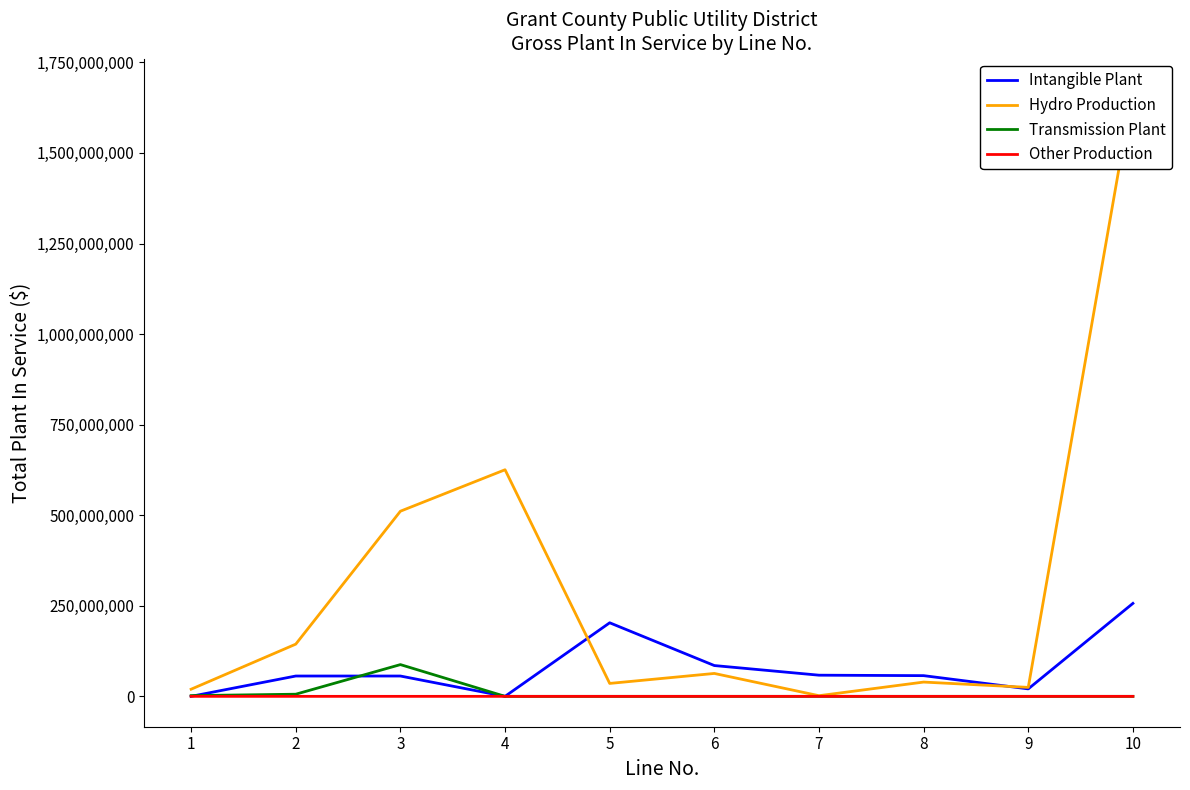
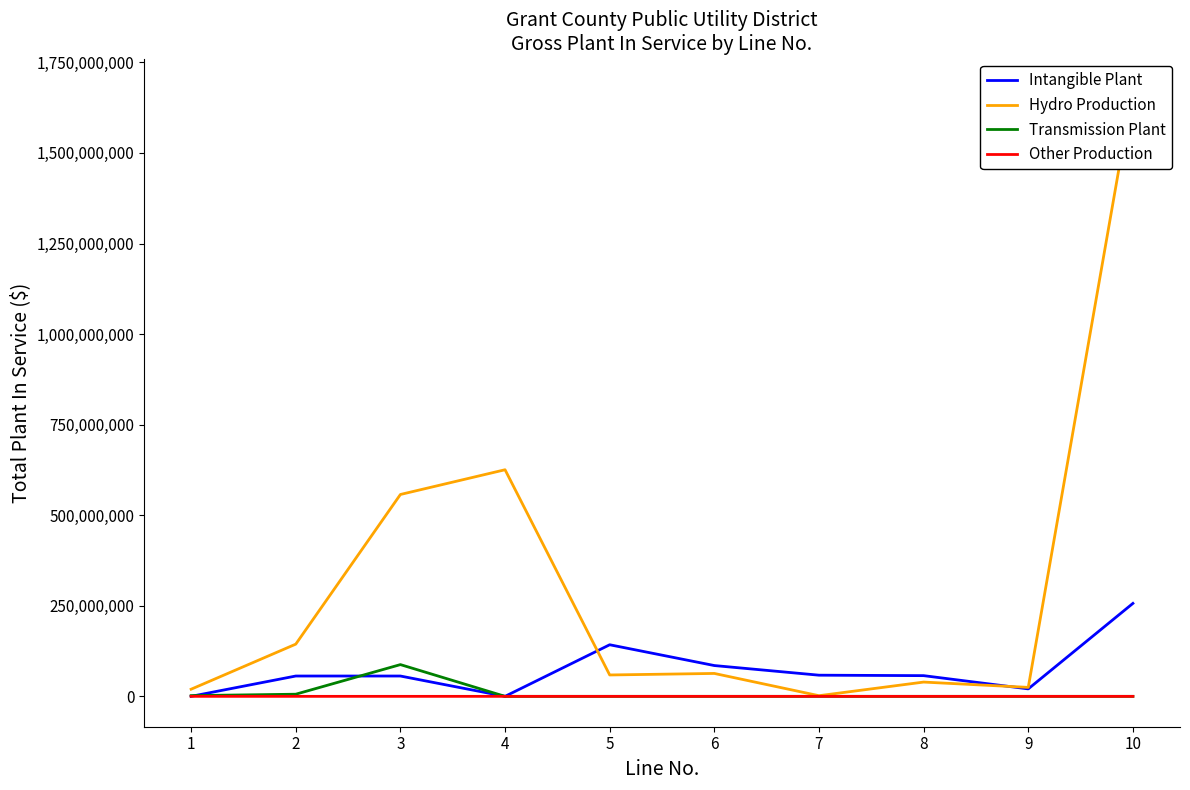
  {
    "Intangible Plant": {
      "2": "60,000,000",
      "3": "60,000,000",
-     "5": "200,000,000",
+     "5": "140,000,000",
      "6": "90,000,000",
      "7": "60,000,000",
      "8": "60,000,000",
      "10": "260,000,000"
    },
    "Hydro Production": {
      "1": "20,000,000",
      "2": "140,000,000",
-     "3": "510,000,000",
+     "3": "560,000,000",
      "4": "630,000,000",
-     "5": "40,000,000",
+     "5": "60,000,000",
      "6": "60,000,000",
      "8": "40,000,000"
    },
    "Transmission Plant": {
      "3": "90,000,000"
    },
    "Other Production": {
      "3": "0"
    }
  }
